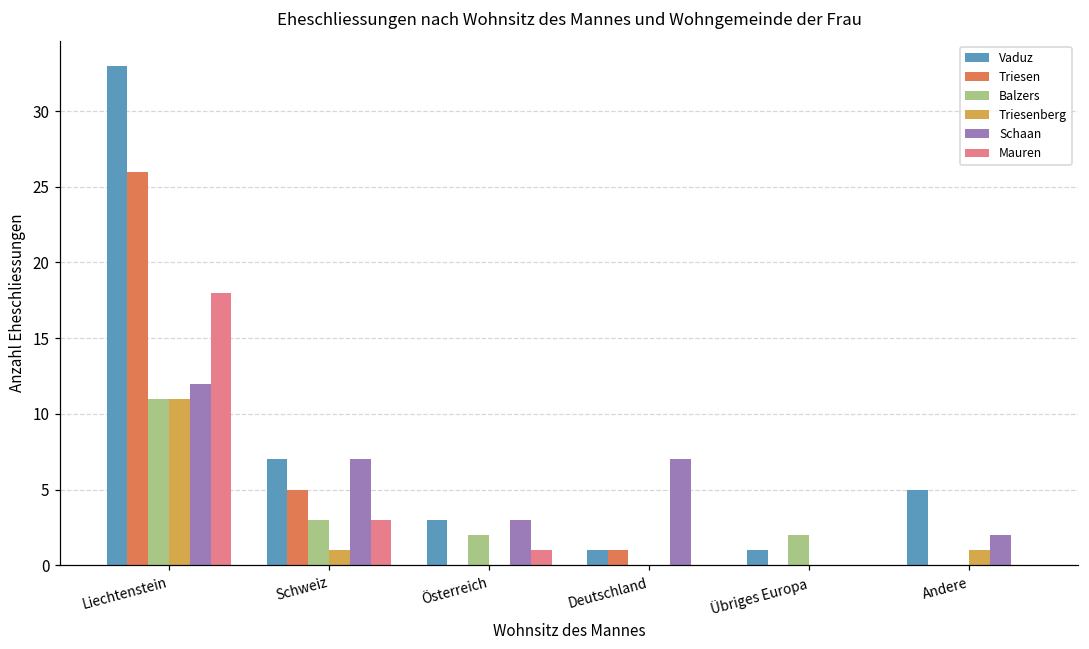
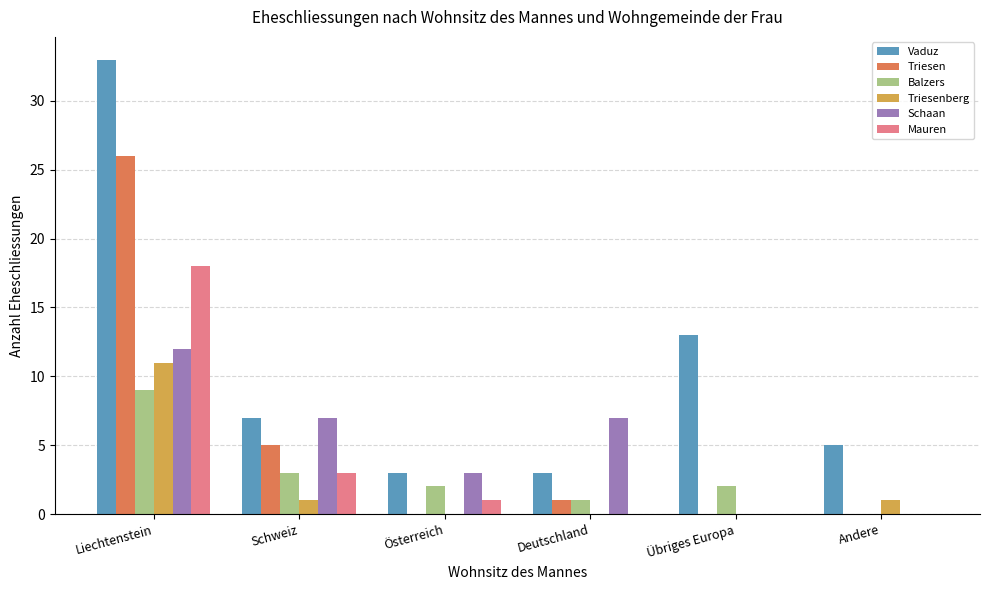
  {
    "Vaduz": {
      "Liechtenstein": 33,
      "Schweiz": 7,
      "Österreich": 3,
-     "Deutschland": 1,
-     "Übriges Europa": 1,
+     "Deutschland": 3,
+     "Übriges Europa": 13,
      "Andere": 5
    },
    "Balzers": {
-     "Liechtenstein": 11,
+     "Liechtenstein": 9,
      "Schweiz": 3,
      "Österreich": 2,
-     "Deutschland": 0,
+     "Deutschland": 1,
      "Übriges Europa": 2,
      "Andere": 0
    },
    "Schaan": {
      "Liechtenstein": 12,
      "Schweiz": 7,
      "Österreich": 3,
      "Deutschland": 7,
      "Übriges Europa": 0,
-     "Andere": 2
+     "Andere": 0
    }
  }
